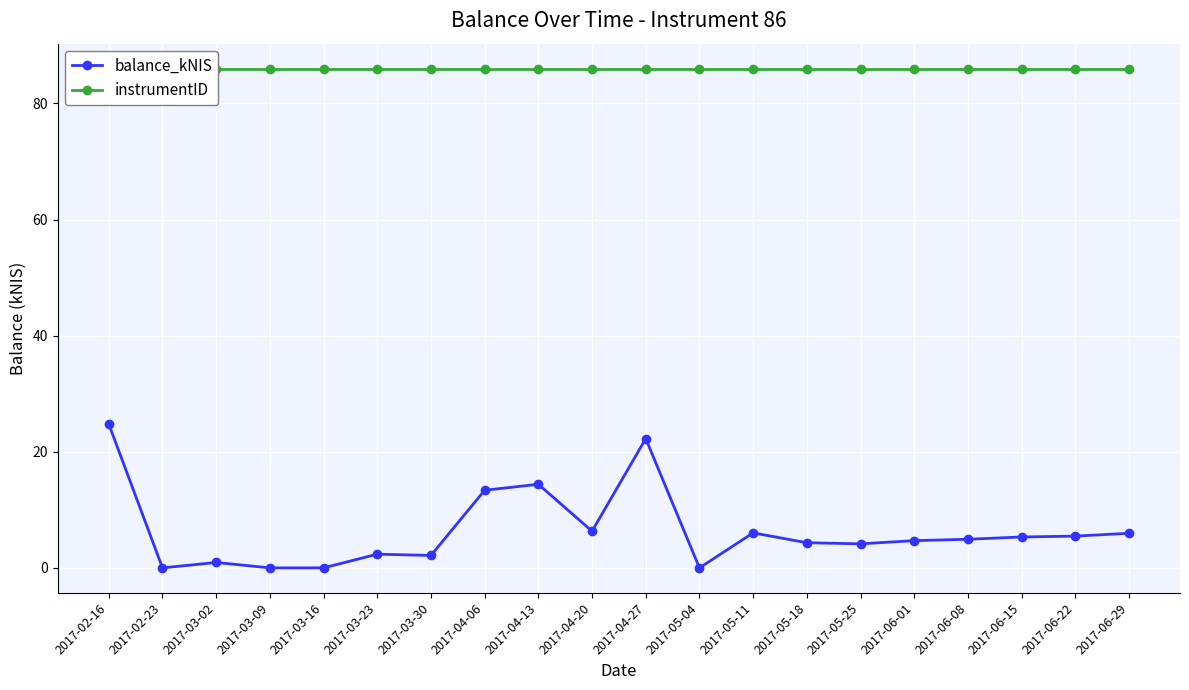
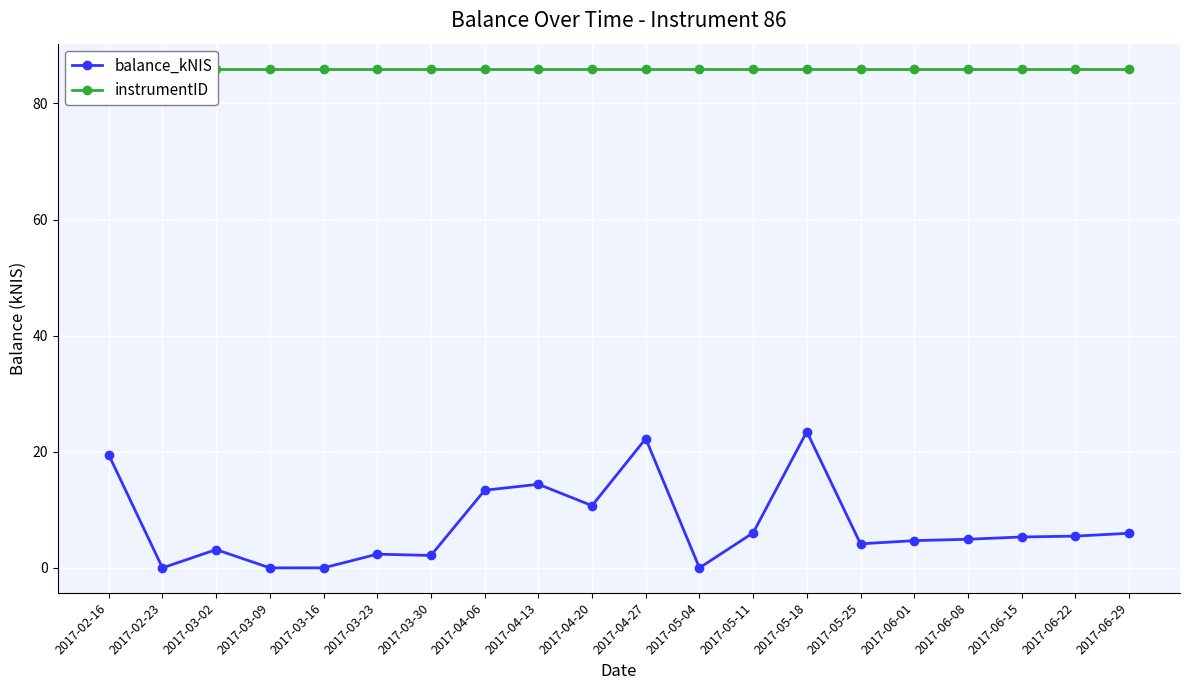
  {
    "balance_kNIS": {
-     "2017-02-16": 25,
+     "2017-02-16": 19,
      "2017-02-23": 0,
-     "2017-03-02": 1,
+     "2017-03-02": 3,
      "2017-03-09": 0,
      "2017-03-16": 0,
      "2017-03-23": 2,
      "2017-03-30": 2,
      "2017-04-06": 13,
      "2017-04-13": 14,
-     "2017-04-20": 6,
+     "2017-04-20": 11,
      "2017-04-27": 22,
      "2017-05-04": 0,
      "2017-05-11": 6,
-     "2017-05-18": 4,
+     "2017-05-18": 23,
      "2017-05-25": 4,
      "2017-06-01": 5,
      "2017-06-08": 5,
      "2017-06-15": 5,
      "2017-06-22": 5,
      "2017-06-29": 6
    },
    "instrumentID": {
      "2017-03-09": 86,
      "2017-03-16": 86,
      "2017-03-23": 86,
      "2017-03-30": 86,
      "2017-04-06": 86,
      "2017-04-13": 86,
      "2017-04-20": 86,
      "2017-04-27": 86,
      "2017-05-04": 86,
      "2017-05-11": 86,
      "2017-05-18": 86,
      "2017-05-25": 86,
      "2017-06-01": 86,
      "2017-06-08": 86,
      "2017-06-15": 86,
      "2017-06-22": 86,
      "2017-06-29": 86
    }
  }
